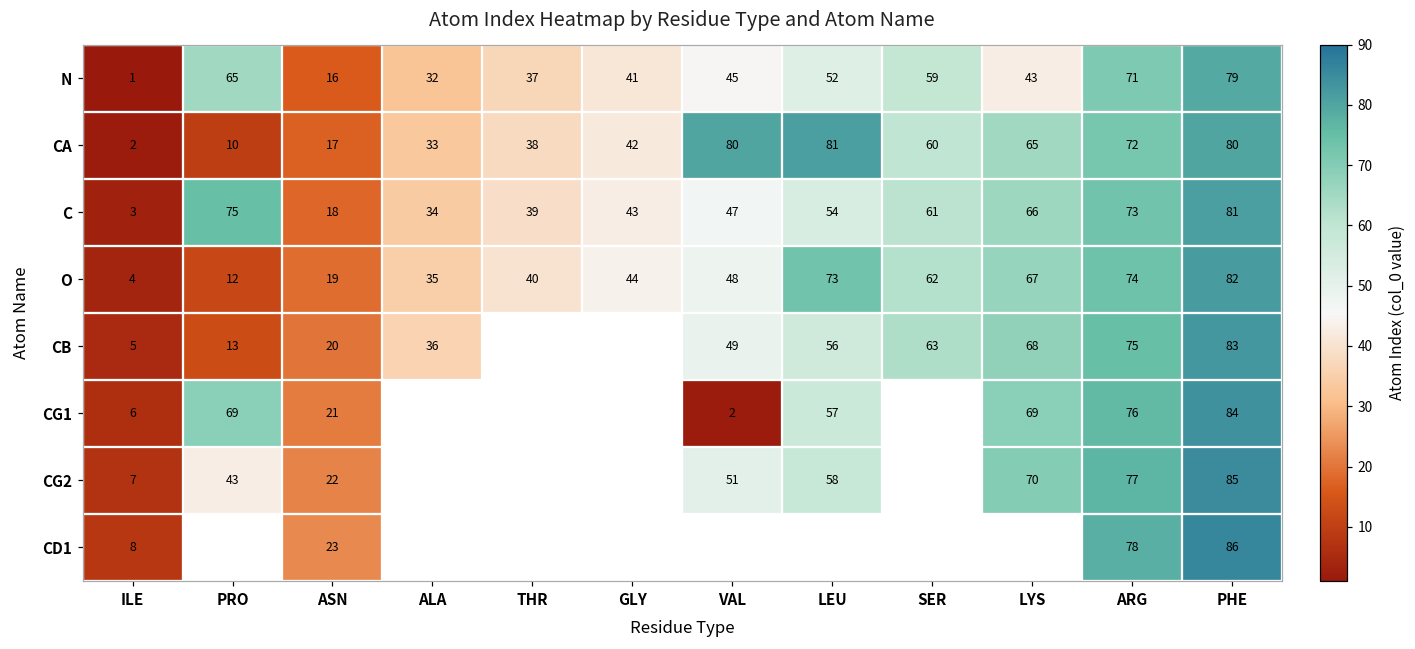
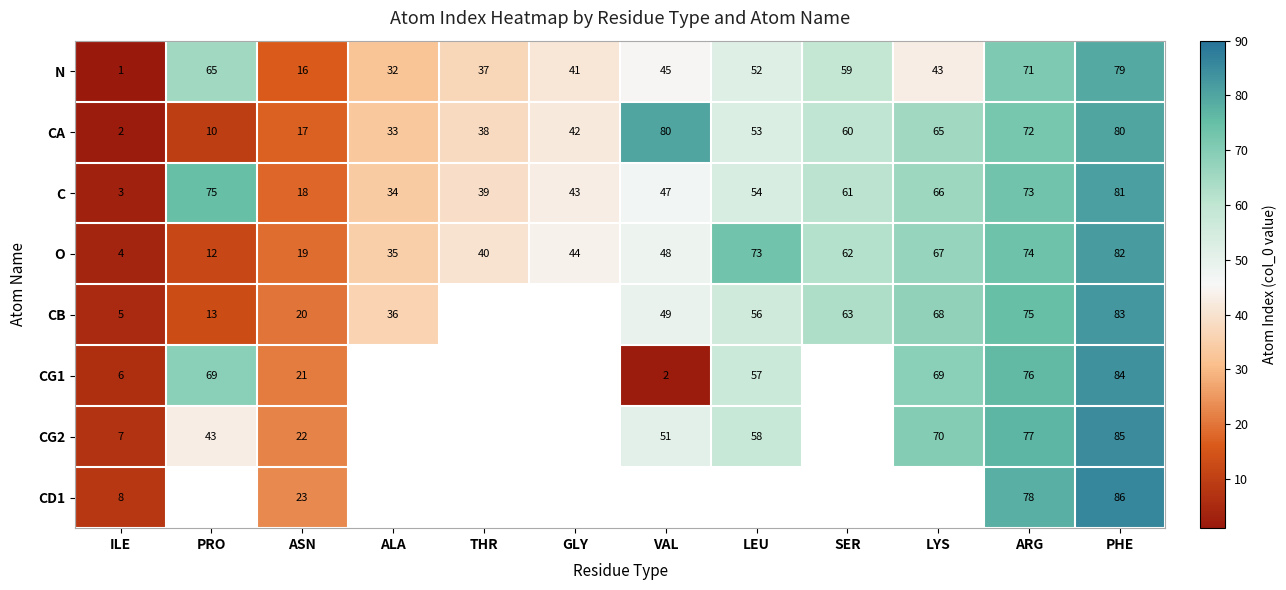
  {
    "N": {
      "ILE": 1,
      "PRO": 65,
      "ASN": 16,
      "ALA": 32,
      "THR": 37,
      "GLY": 41,
      "VAL": 45,
      "LEU": 52,
      "SER": 59,
      "LYS": 43,
      "ARG": 71,
      "PHE": 79
    },
    "CA": {
      "ILE": 2,
      "PRO": 10,
      "ASN": 17,
      "ALA": 33,
      "THR": 38,
      "GLY": 42,
      "VAL": 80,
-     "LEU": 81,
+     "LEU": 53,
      "SER": 60,
      "LYS": 65,
      "ARG": 72,
      "PHE": 80
    },
    "C": {
      "ILE": 3,
      "PRO": 75,
      "ASN": 18,
      "ALA": 34,
      "THR": 39,
      "GLY": 43,
      "VAL": 47,
      "LEU": 54,
      "SER": 61,
      "LYS": 66,
      "ARG": 73,
      "PHE": 81
    },
    "O": {
      "ILE": 4,
      "PRO": 12,
      "ASN": 19,
      "ALA": 35,
      "THR": 40,
      "GLY": 44,
      "VAL": 48,
      "LEU": 73,
      "SER": 62,
      "LYS": 67,
      "ARG": 74,
      "PHE": 82
    },
    "CB": {
      "ILE": 5,
      "PRO": 13,
      "ASN": 20,
      "ALA": 36,
      "VAL": 49,
      "LEU": 56,
      "SER": 63,
      "LYS": 68,
      "ARG": 75,
      "PHE": 83
    },
    "CG1": {
      "ILE": 6,
      "PRO": 69,
      "ASN": 21,
      "VAL": 2,
      "LEU": 57,
      "LYS": 69,
      "ARG": 76,
      "PHE": 84
    },
    "CG2": {
      "ILE": 7,
      "PRO": 43,
      "ASN": 22,
      "VAL": 51,
      "LEU": 58,
      "LYS": 70,
      "ARG": 77,
      "PHE": 85
    },
    "CD1": {
      "ILE": 8,
      "ASN": 23,
      "ARG": 78,
      "PHE": 86
    }
  }
